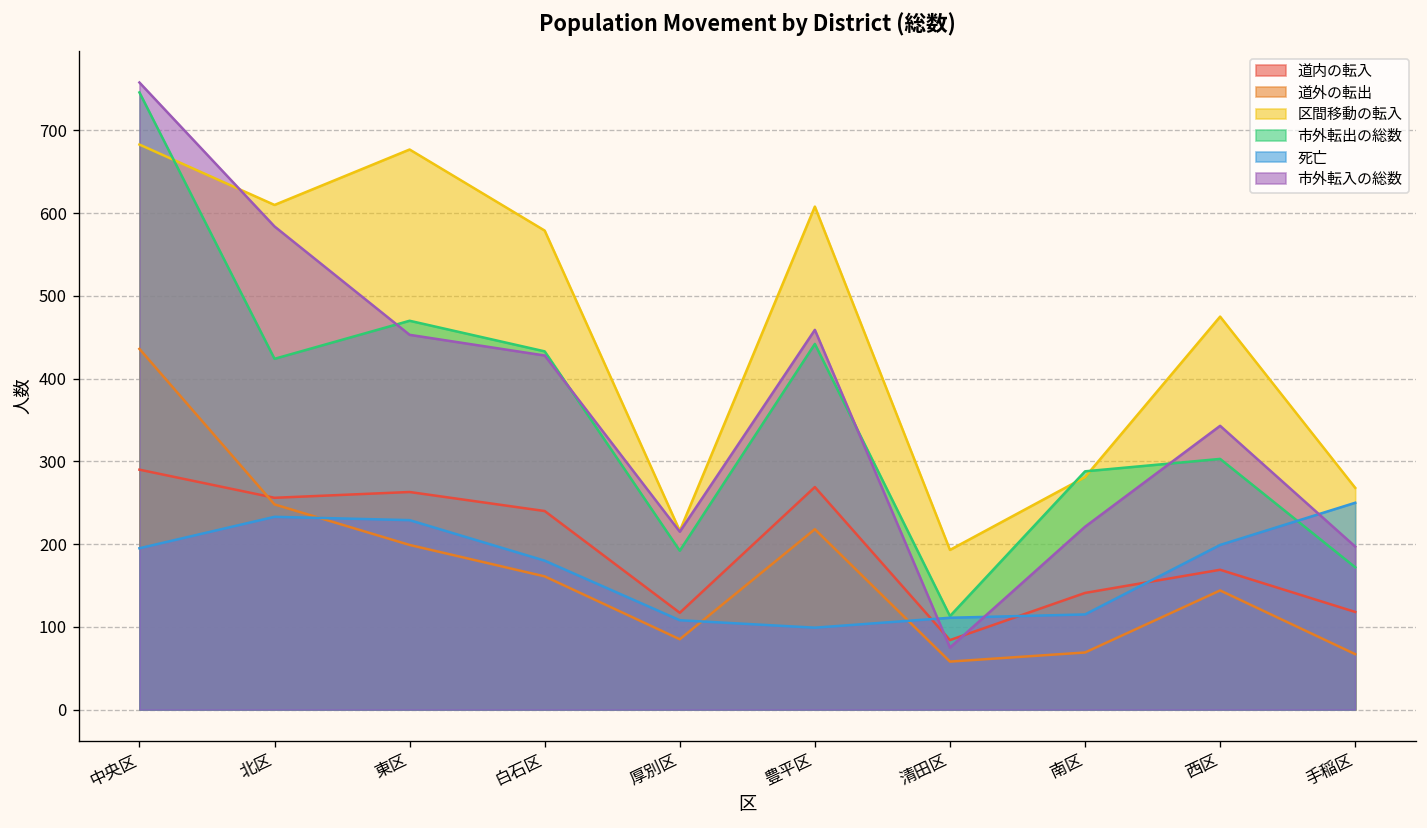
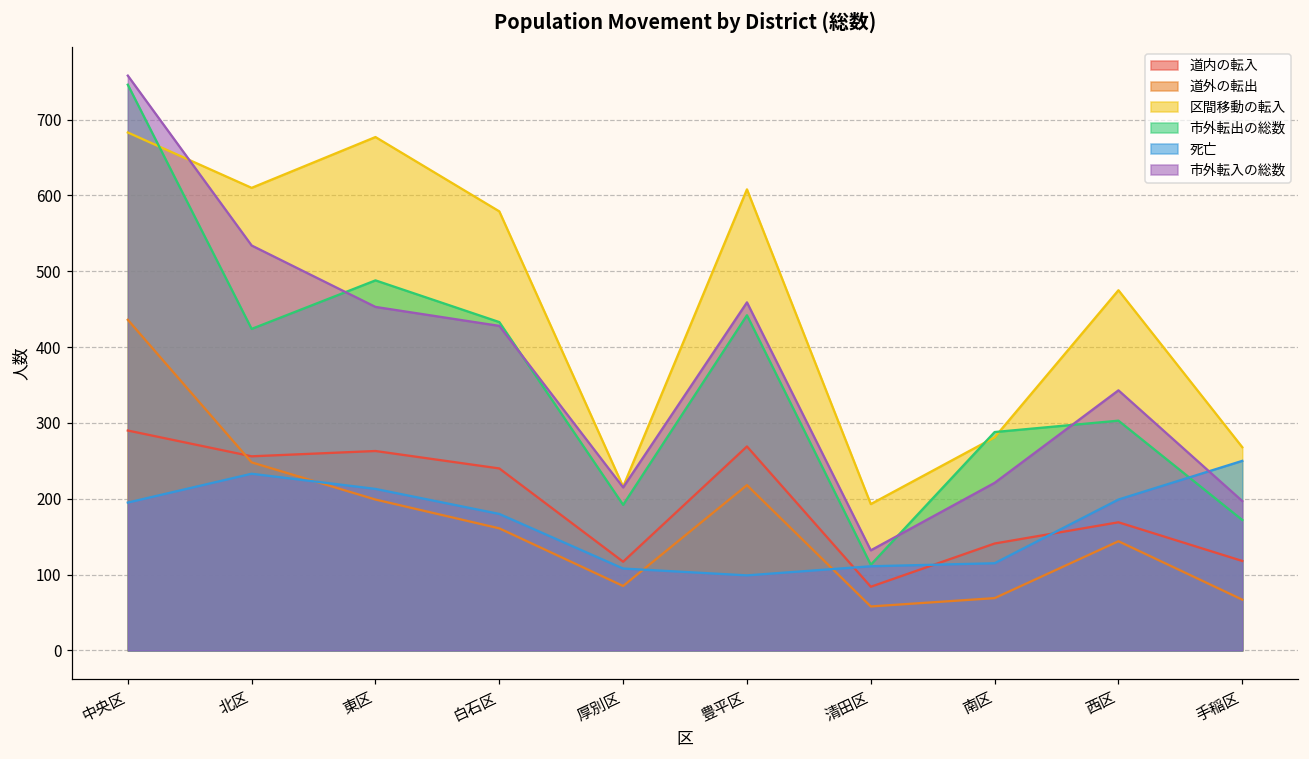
  {
    "区間移動の転入": {
      "中央区": 680,
      "北区": 610,
      "東区": 680,
      "白石区": 580,
      "豊平区": 610,
      "清田区": 190,
      "南区": 280,
      "西区": 480,
      "手稲区": 270
    },
    "市外転出の総数": {
      "中央区": 750,
      "北区": 420,
-     "東区": 470,
+     "東区": 490,
      "白石区": 430,
      "厚別区": 190,
      "豊平区": 440,
      "南区": 290,
      "西区": 300,
      "手稲区": 170
    },
    "死亡": {
      "中央区": 200,
      "北区": 230,
-     "東区": 230,
+     "東区": 210,
      "白石区": 180,
      "厚別区": 110,
      "豊平区": 100,
      "南区": 120,
      "西区": 200,
      "手稲区": 250
    },
    "市外転入の総数": {
      "中央区": 760,
-     "北区": 580,
+     "北区": 530,
      "東区": 450,
      "白石区": 430,
      "豊平区": 460,
-     "清田区": 80,
+     "清田区": 130,
      "南区": 220,
      "西区": 340,
      "手稲区": 200
    }
  }
